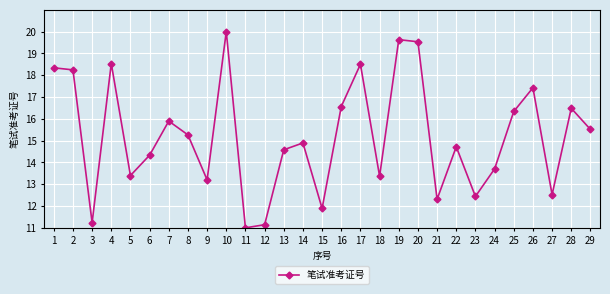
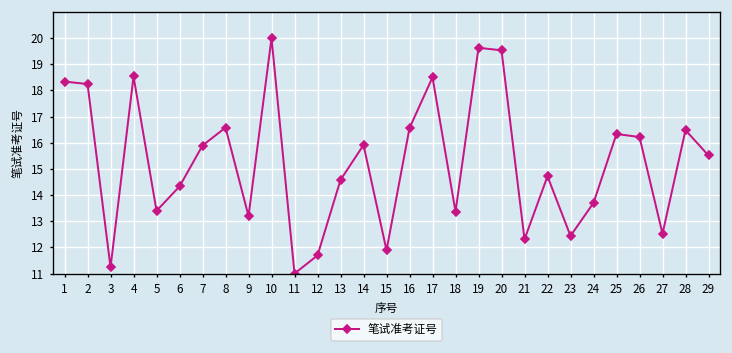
  {
    "1": 18.3,
    "2": 18.2,
    "3": 11.2,
    "4": 18.5,
    "5": 13.4,
    "6": 14.3,
    "7": 15.9,
-   "8": 15.3,
+   "8": 16.6,
    "9": 13.2,
    "10": 20.0,
    "11": 11.0,
-   "12": 11.1,
+   "12": 11.7,
    "13": 14.6,
-   "14": 14.9,
+   "14": 15.9,
    "15": 11.9,
    "16": 16.6,
    "17": 18.5,
    "18": 13.4,
    "19": 19.6,
    "20": 19.5,
    "21": 12.3,
    "22": 14.7,
    "23": 12.4,
    "24": 13.7,
    "25": 16.3,
-   "26": 17.4,
+   "26": 16.2,
    "27": 12.5,
    "28": 16.5,
    "29": 15.5
  }
